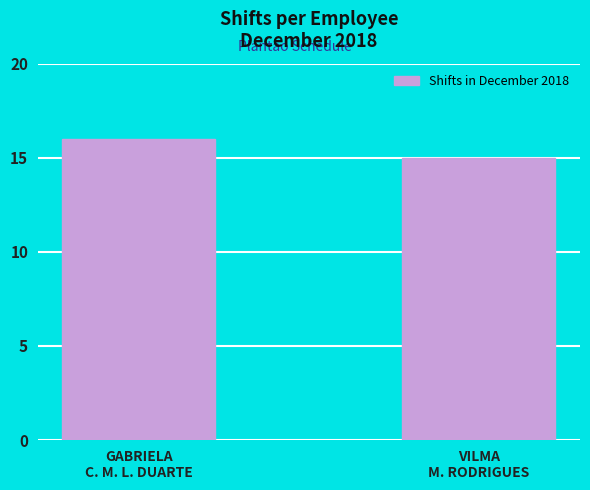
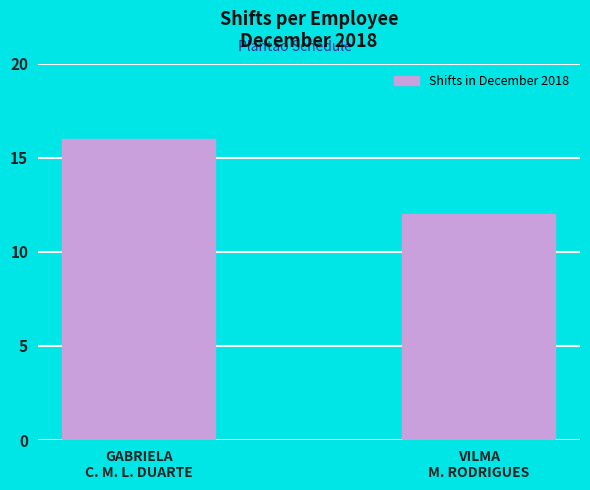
  {
    "GABRIELA C. M. L. DUARTE": 16,
-   "VILMA M. RODRIGUES": 15
+   "VILMA M. RODRIGUES": 12
  }
